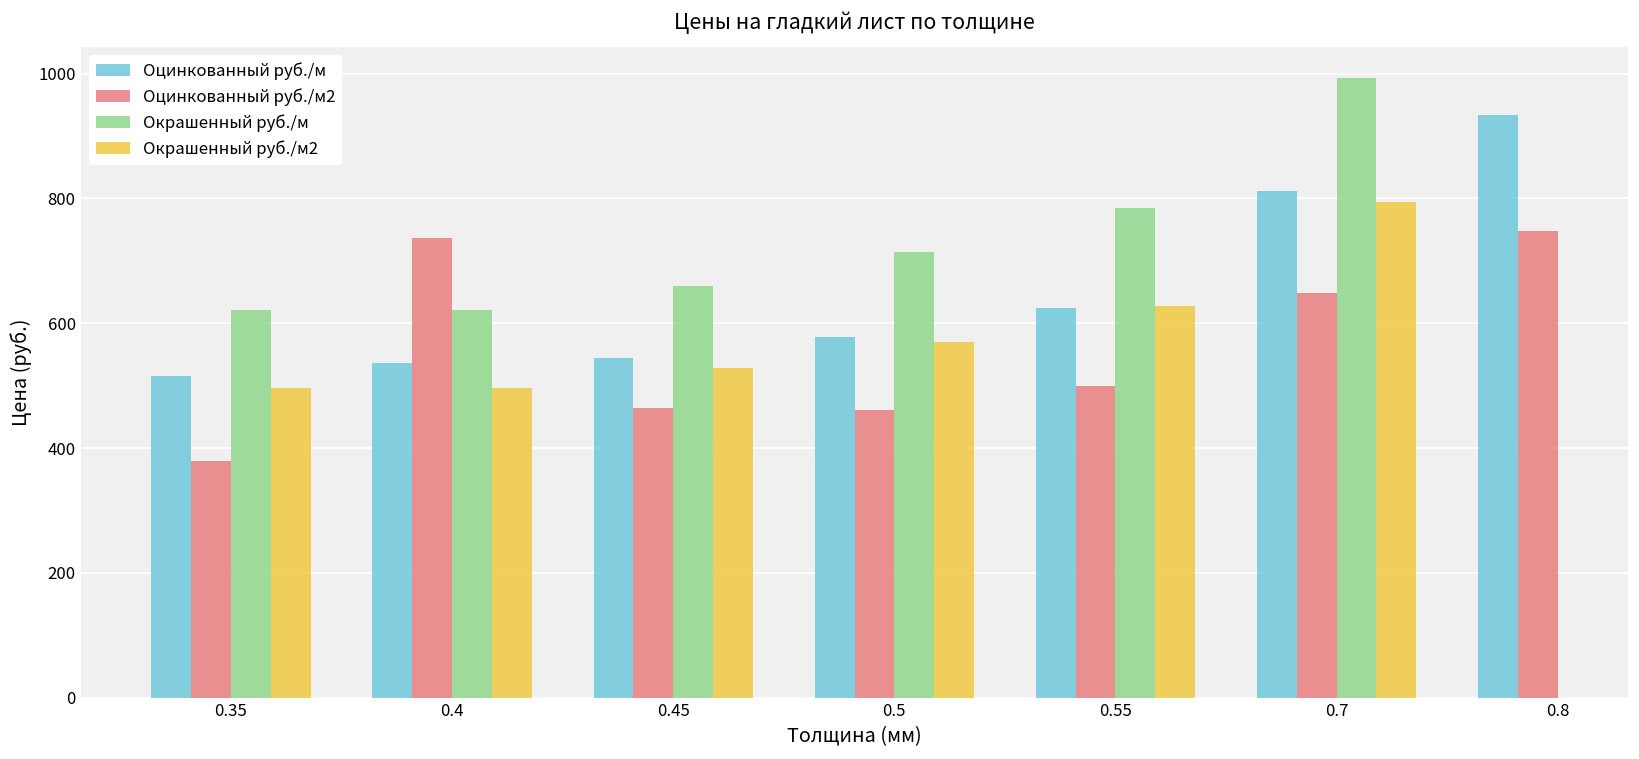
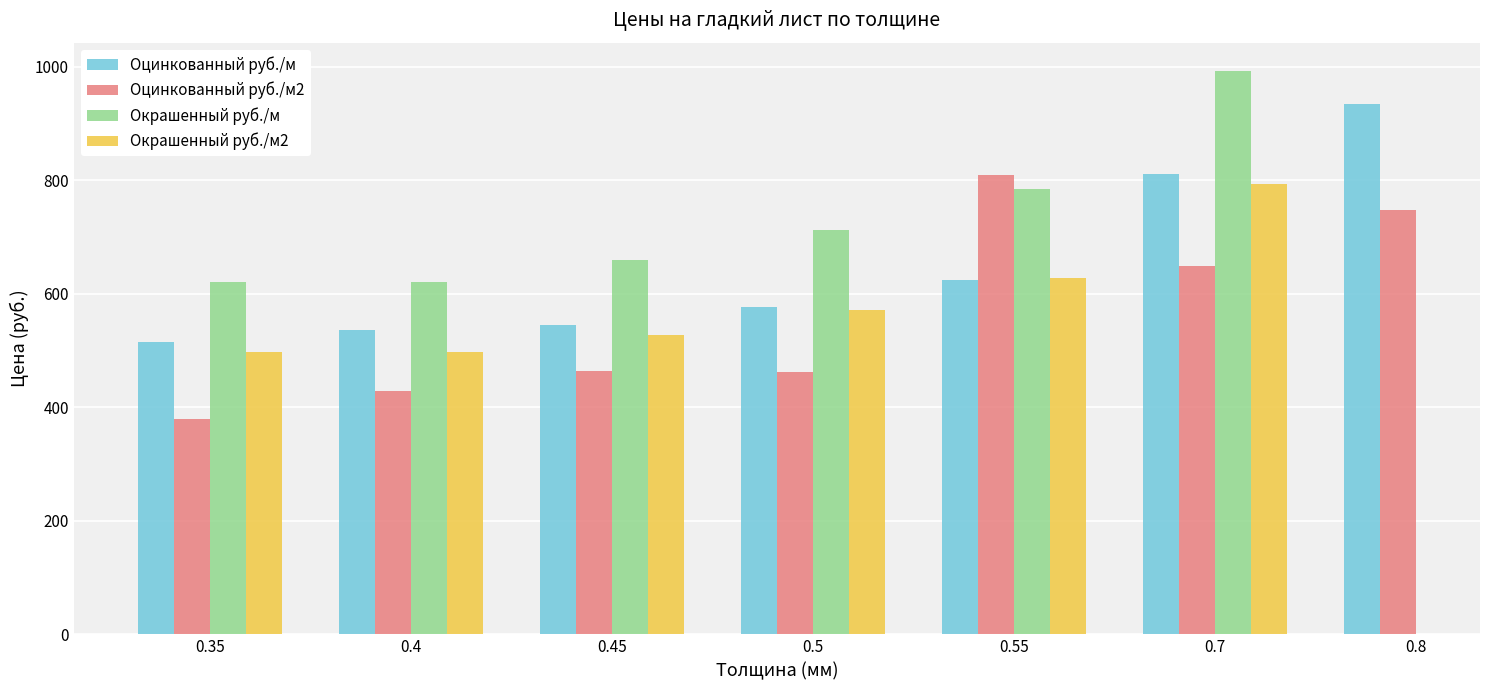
  {
    "Оцинкованный руб./м": {
      "0.35": 510,
      "0.4": 540,
      "0.45": 540,
      "0.5": 580,
      "0.55": 620,
      "0.7": 810,
      "0.8": 930
    },
    "Оцинкованный руб./м2": {
      "0.35": 380,
-     "0.4": 740,
+     "0.4": 430,
      "0.45": 460,
      "0.5": 460,
-     "0.55": 500,
+     "0.55": 810,
      "0.7": 650,
      "0.8": 750
    }
  }
